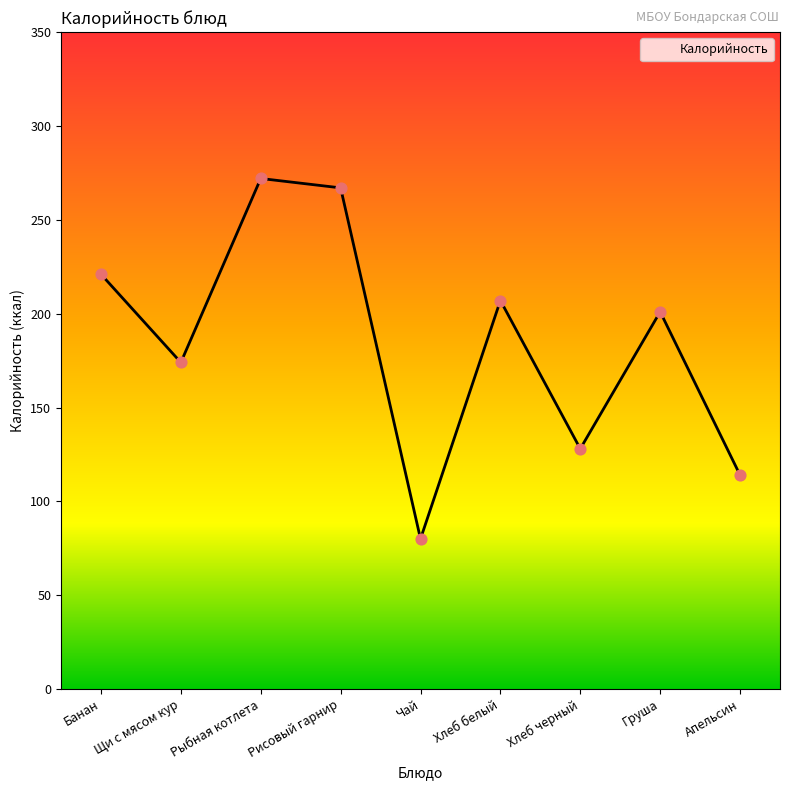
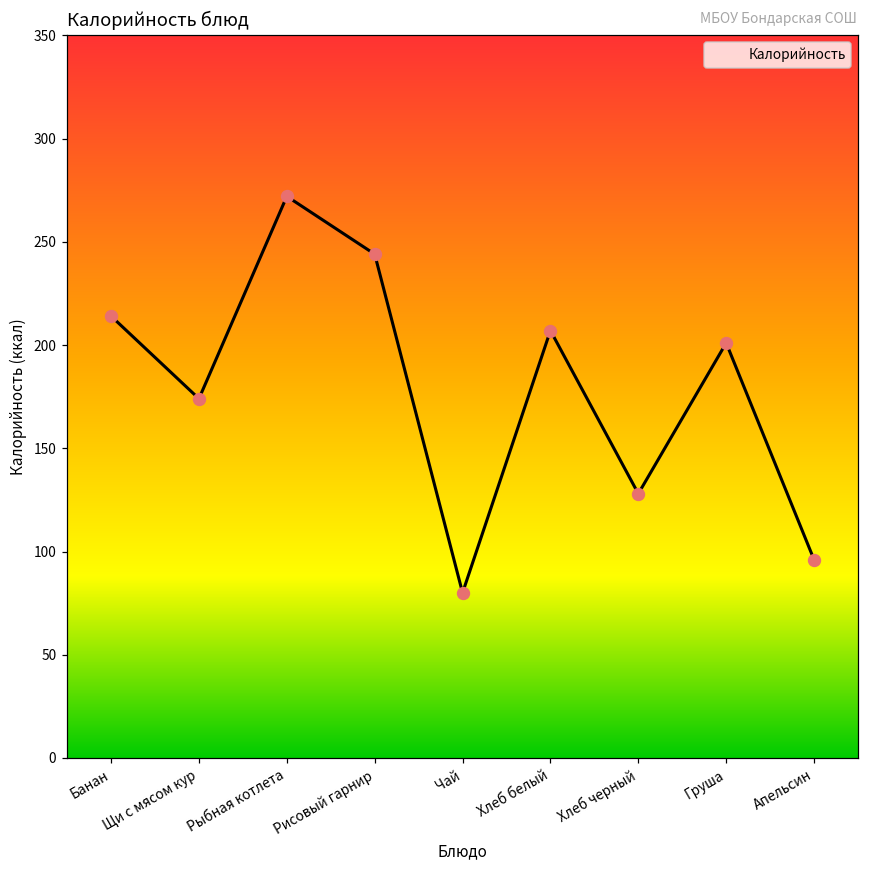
  {
-   "Банан": 221,
+   "Банан": 214,
    "Щи с мясом кур": 174,
    "Рыбная котлета": 272,
-   "Рисовый гарнир": 267,
+   "Рисовый гарнир": 244,
    "Чай": 80,
    "Хлеб белый": 207,
    "Хлеб черный": 128,
    "Груша": 201,
-   "Апельсин": 114
+   "Апельсин": 96
  }
